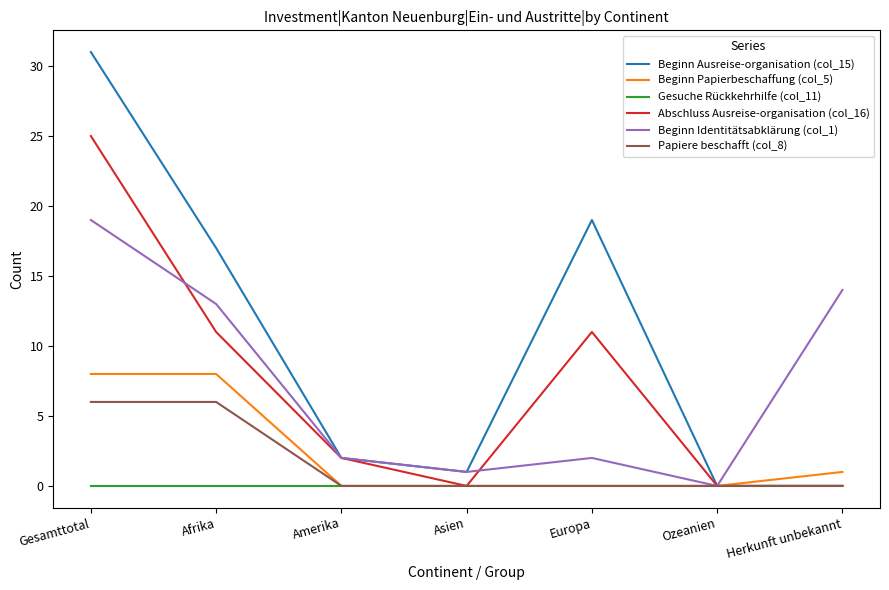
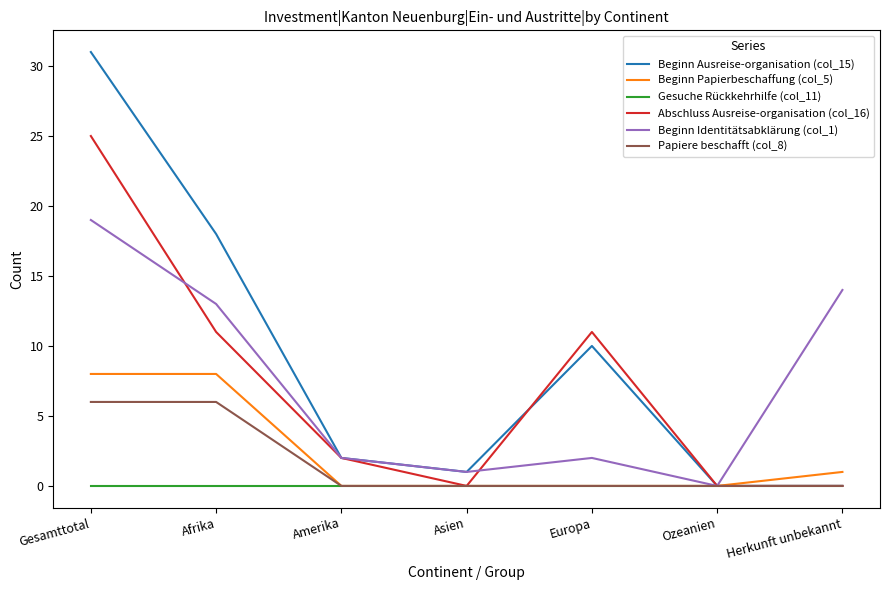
  {
    "Beginn Ausreise-organisation (col_15)": {
      "Gesamttotal": 31,
-     "Afrika": 17,
-     "Europa": 19
+     "Afrika": 18,
+     "Europa": 10
    },
    "Beginn Papierbeschaffung (col_5)": {
      "Gesamttotal": 8,
      "Afrika": 8,
      "Herkunft unbekannt": 1
    },
    "Gesuche Rückkehrhilfe (col_11)": {
      "Gesamttotal": 0,
      "Afrika": 0
    },
    "Abschluss Ausreise-organisation (col_16)": {
      "Gesamttotal": 25,
      "Afrika": 11,
      "Europa": 11
    },
    "Beginn Identitätsabklärung (col_1)": {
      "Gesamttotal": 19,
      "Afrika": 13,
      "Europa": 2,
      "Herkunft unbekannt": 14
    },
    "Papiere beschafft (col_8)": {
      "Gesamttotal": 6,
      "Afrika": 6
    }
  }
